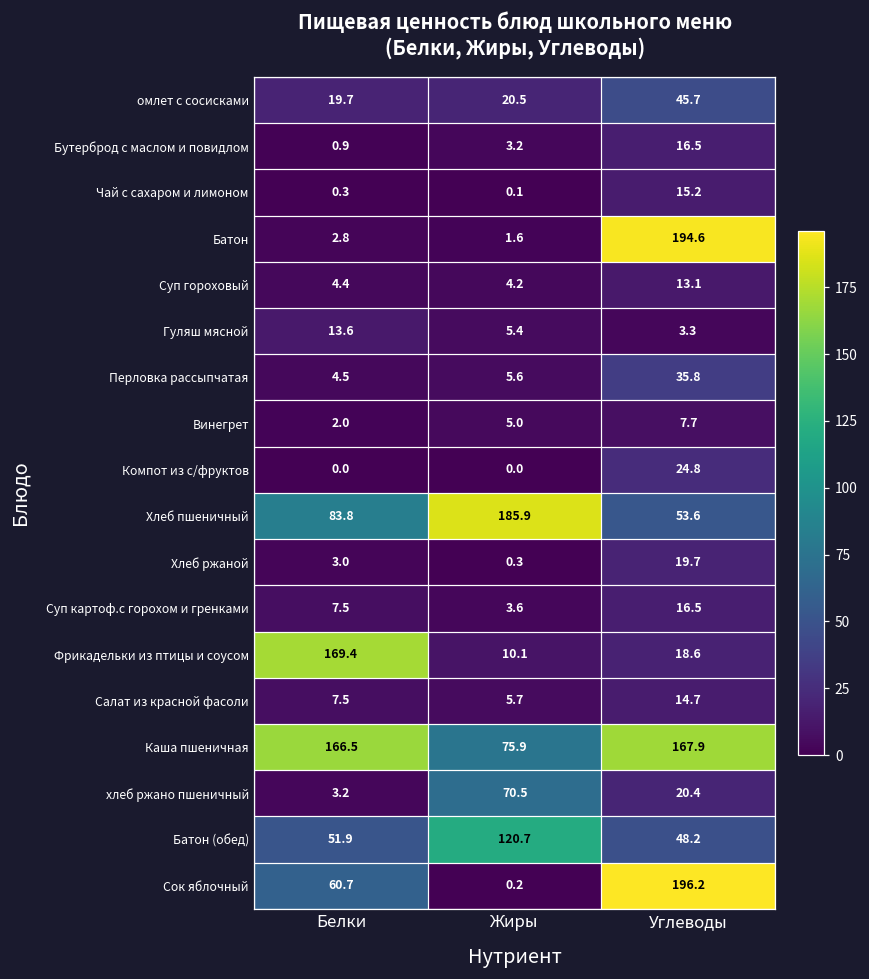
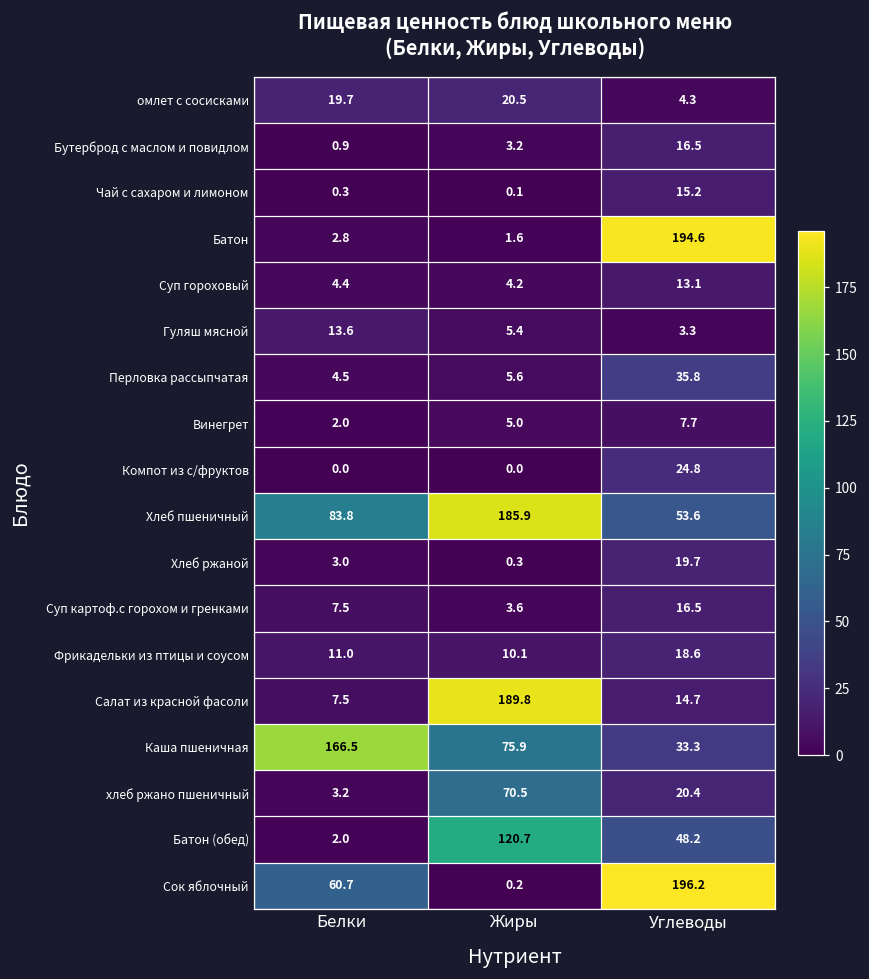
  {
    "омлет с сосисками": {
      "Белки": 19.7,
      "Жиры": 20.5,
-     "Углеводы": 45.7
+     "Углеводы": 4.3
    },
    "Бутерброд с маслом и повидлом": {
      "Белки": 0.9,
      "Жиры": 3.2,
      "Углеводы": 16.5
    },
    "Чай с сахаром и лимоном": {
      "Белки": 0.3,
      "Жиры": 0.1,
      "Углеводы": 15.2
    },
    "Батон": {
      "Белки": 2.8,
      "Жиры": 1.6,
      "Углеводы": 194.6
    },
    "Суп гороховый": {
      "Белки": 4.4,
      "Жиры": 4.2,
      "Углеводы": 13.1
    },
    "Гуляш мясной": {
      "Белки": 13.6,
      "Жиры": 5.4,
      "Углеводы": 3.3
    },
    "Перловка рассыпчатая": {
      "Белки": 4.5,
      "Жиры": 5.6,
      "Углеводы": 35.8
    },
    "Винегрет": {
      "Белки": 2.0,
      "Жиры": 5.0,
      "Углеводы": 7.7
    },
    "Компот из с/фруктов": {
      "Белки": 0.0,
      "Жиры": 0.0,
      "Углеводы": 24.8
    },
    "Хлеб пшеничный": {
      "Белки": 83.8,
      "Жиры": 185.9,
      "Углеводы": 53.6
    },
    "Хлеб ржаной": {
      "Белки": 3.0,
      "Жиры": 0.3,
      "Углеводы": 19.7
    },
    "Суп картоф.с горохом и гренками": {
      "Белки": 7.5,
      "Жиры": 3.6,
      "Углеводы": 16.5
    },
    "Фрикадельки из птицы и соусом": {
-     "Белки": 169.4,
+     "Белки": 11.0,
      "Жиры": 10.1,
      "Углеводы": 18.6
    },
    "Салат из красной фасоли": {
      "Белки": 7.5,
-     "Жиры": 5.7,
+     "Жиры": 189.8,
      "Углеводы": 14.7
    },
    "Каша пшеничная": {
      "Белки": 166.5,
      "Жиры": 75.9,
-     "Углеводы": 167.9
+     "Углеводы": 33.3
    },
    "хлеб ржано пшеничный": {
      "Белки": 3.2,
      "Жиры": 70.5,
      "Углеводы": 20.4
    },
    "Батон (обед)": {
-     "Белки": 51.9,
+     "Белки": 2.0,
      "Жиры": 120.7,
      "Углеводы": 48.2
    },
    "Сок яблочный": {
      "Белки": 60.7,
      "Жиры": 0.2,
      "Углеводы": 196.2
    }
  }
